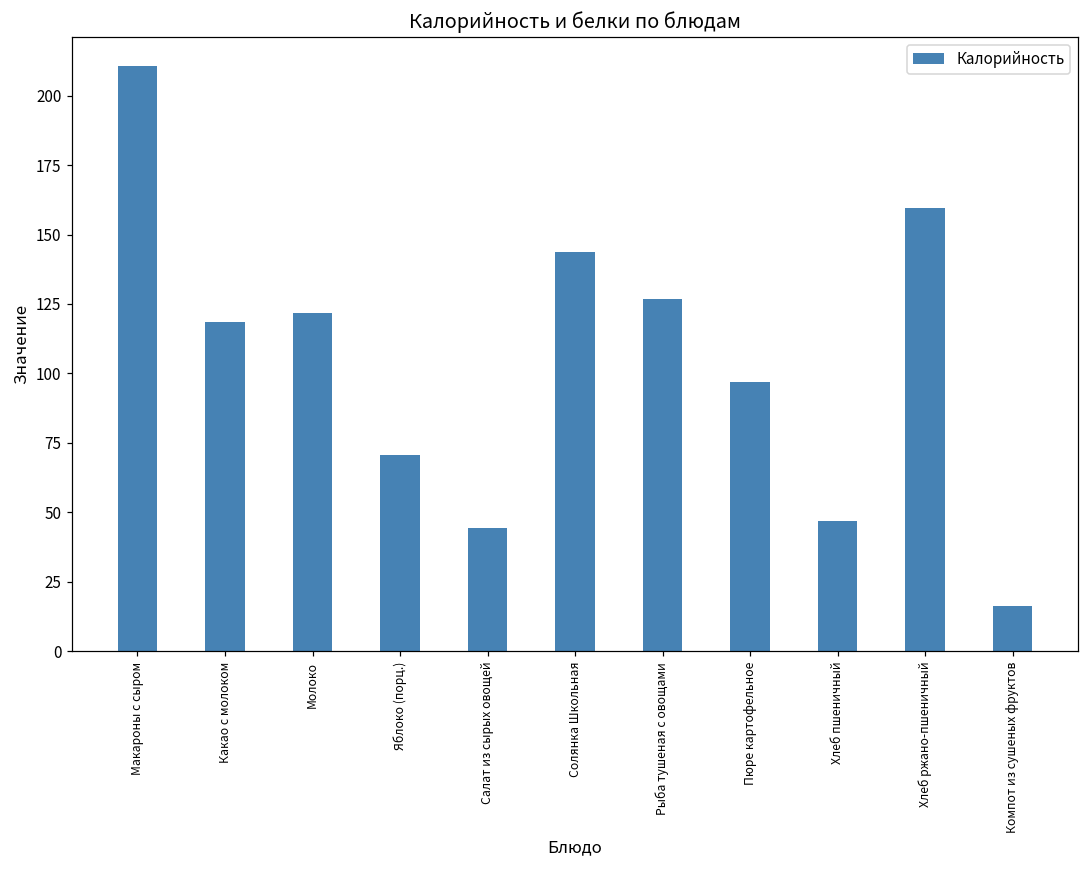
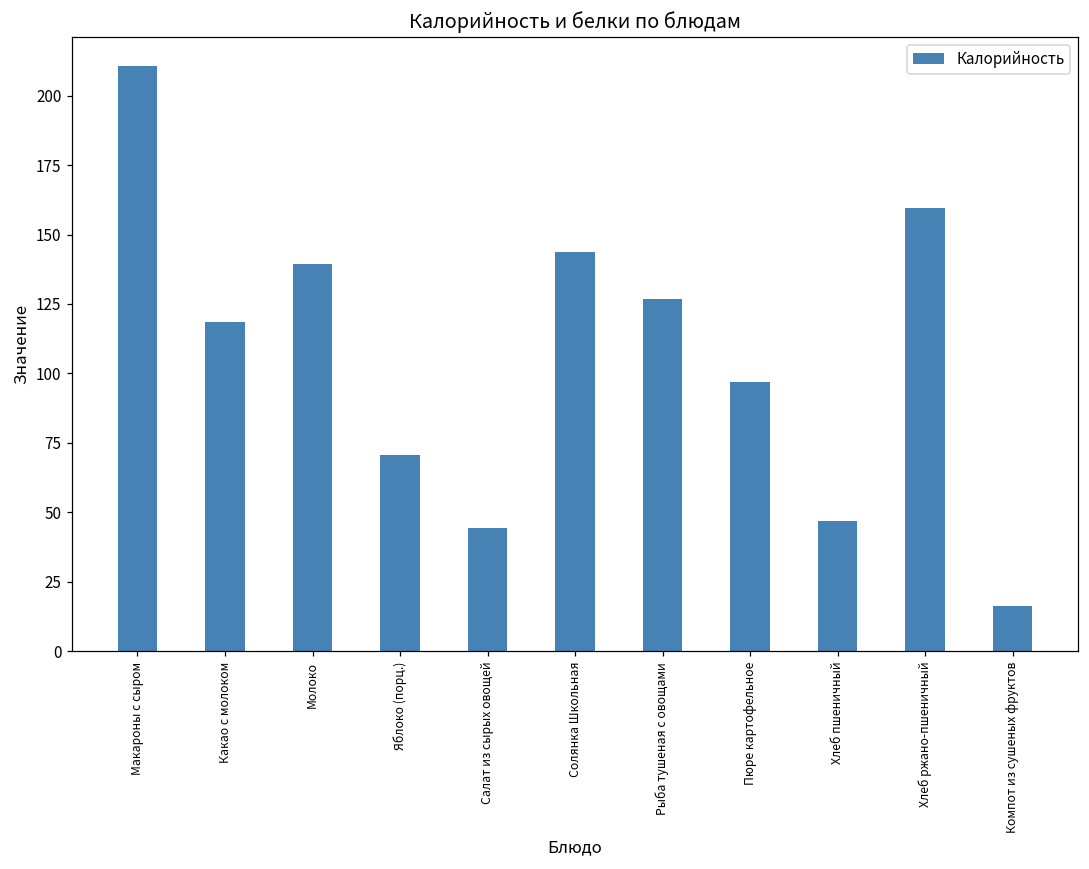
  {
    "Макароны с сыром": 211,
    "Какао с молоком": 119,
-   "Молоко": 122,
+   "Молоко": 139,
    "Яблоко (порц.)": 71,
    "Салат из сырых овощей": 44,
    "Солянка Школьная": 144,
    "Рыба тушеная с овощами": 127,
    "Пюре картофельное": 97,
    "Хлеб пшеничный": 47,
    "Хлеб ржано-пшеничный": 160,
    "Компот из сушеных фруктов": 16
  }
